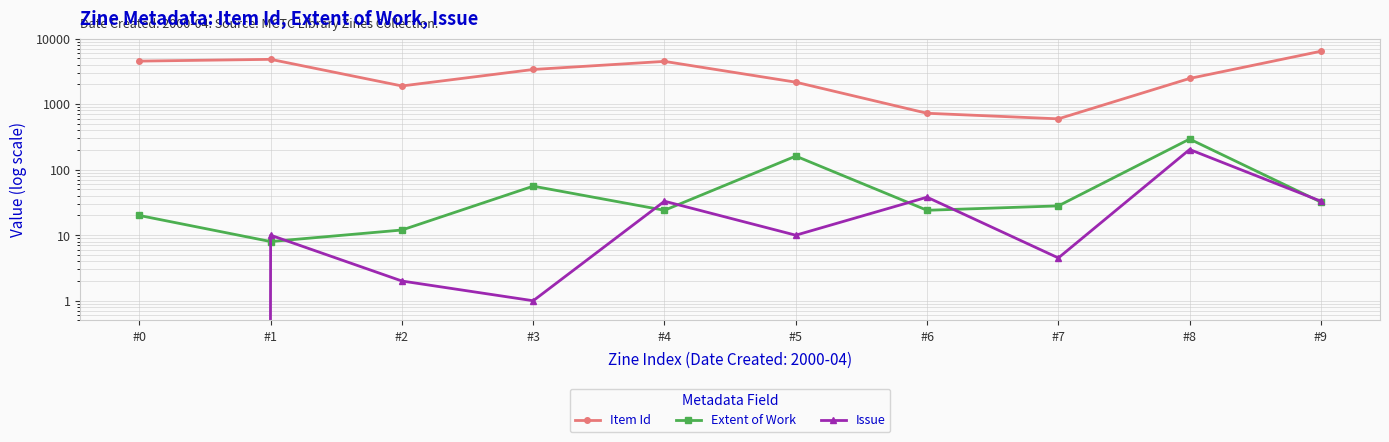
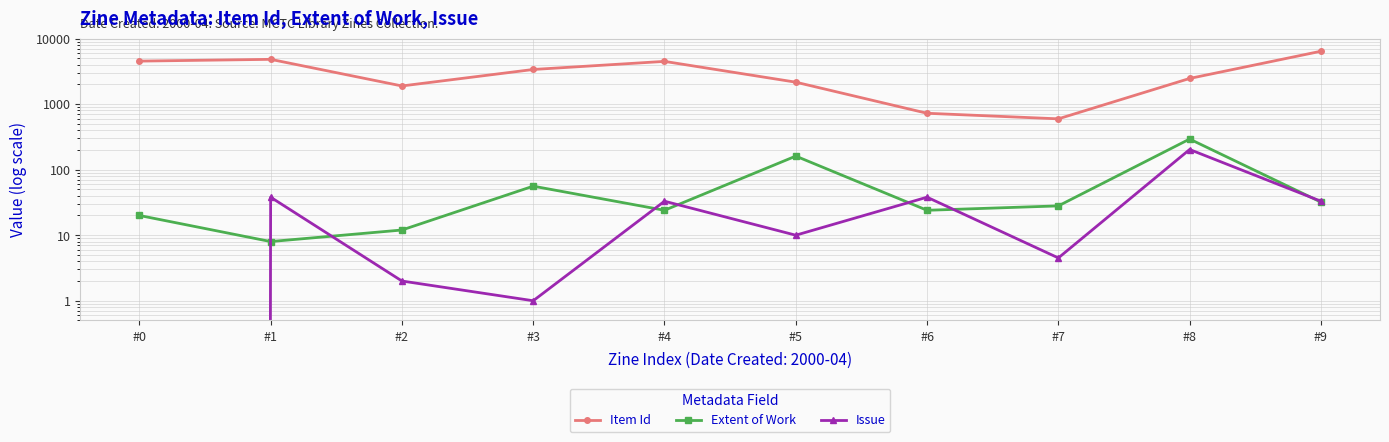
  {
    "Item Id": {
      "#0": 5000,
      "#1": 5000,
      "#2": 1900,
      "#3": 3000,
      "#4": 4000,
      "#5": 2200,
      "#6": 700,
      "#7": 600,
      "#8": 2500,
      "#9": 6000
    },
    "Extent of Work": {
      "#0": 20,
      "#1": 8,
      "#2": 12,
      "#3": 60,
      "#4": 24,
      "#5": 160,
      "#6": 24,
      "#7": 28,
      "#8": 300
    },
    "Issue": {
-     "#1": 10,
+     "#1": 40,
      "#2": 2,
      "#3": 1,
      "#4": 30,
      "#5": 10,
      "#6": 40,
      "#7": 5,
      "#8": 200
    }
  }
